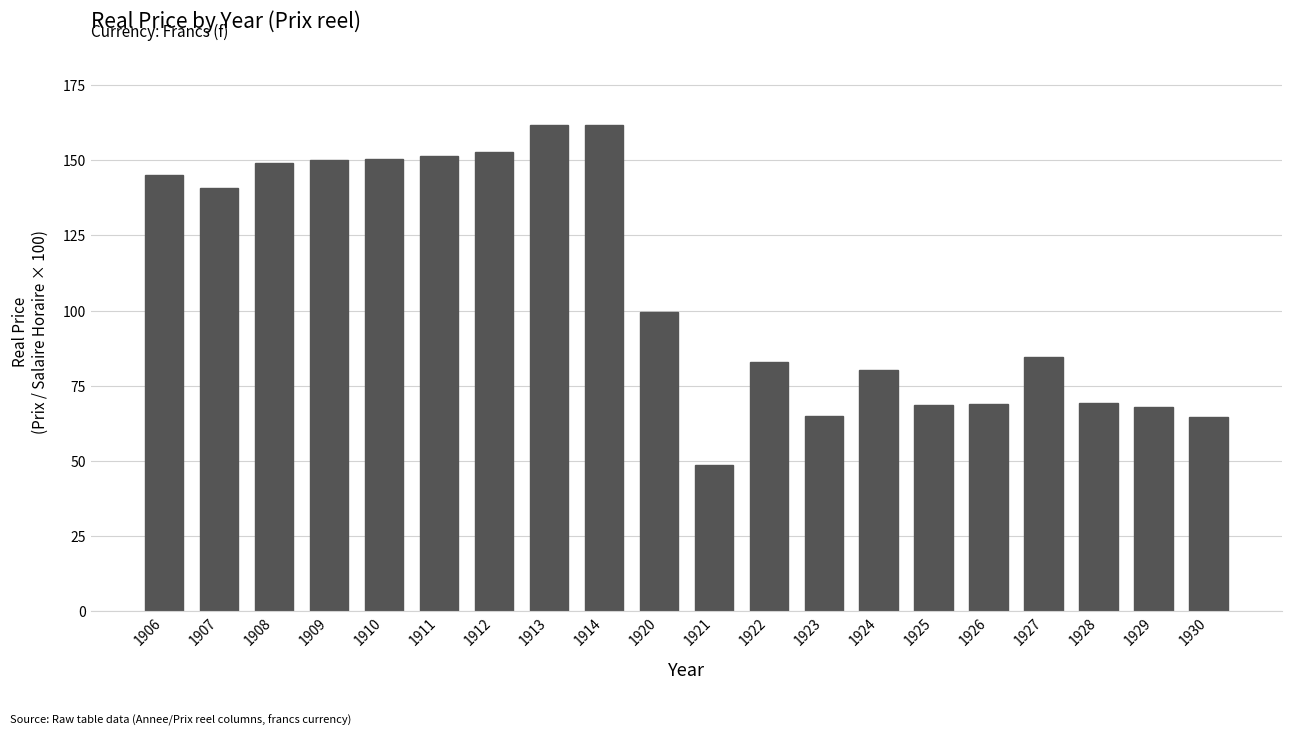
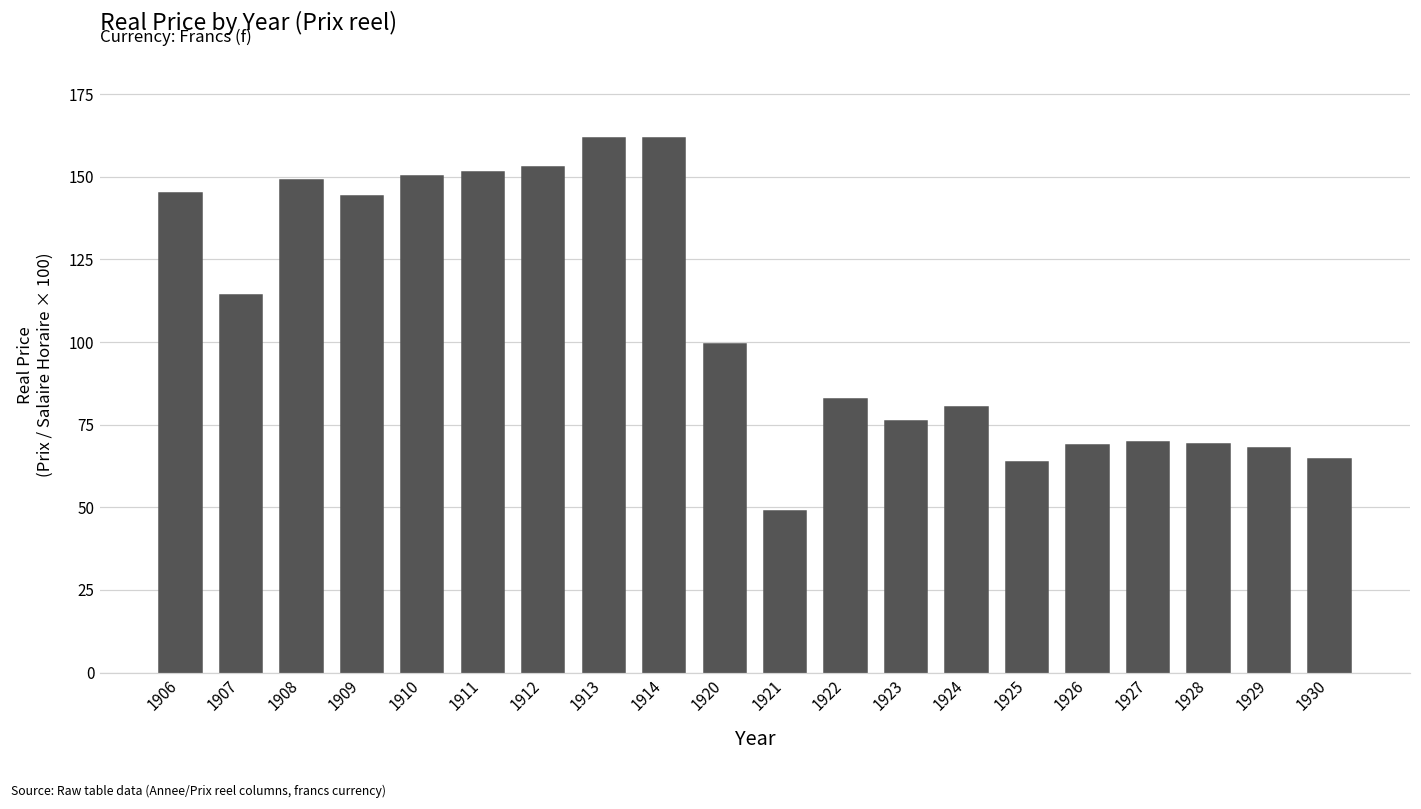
  {
    "1906": 145,
-   "1907": 141,
+   "1907": 114,
    "1908": 149,
-   "1909": 150,
+   "1909": 144,
    "1910": 150,
    "1911": 152,
    "1912": 153,
    "1913": 162,
    "1914": 162,
    "1920": 99,
    "1921": 49,
    "1922": 83,
-   "1923": 65,
+   "1923": 76,
    "1924": 80,
-   "1925": 68,
+   "1925": 64,
    "1926": 69,
-   "1927": 84,
+   "1927": 70,
    "1928": 69,
    "1929": 68,
    "1930": 65
  }
